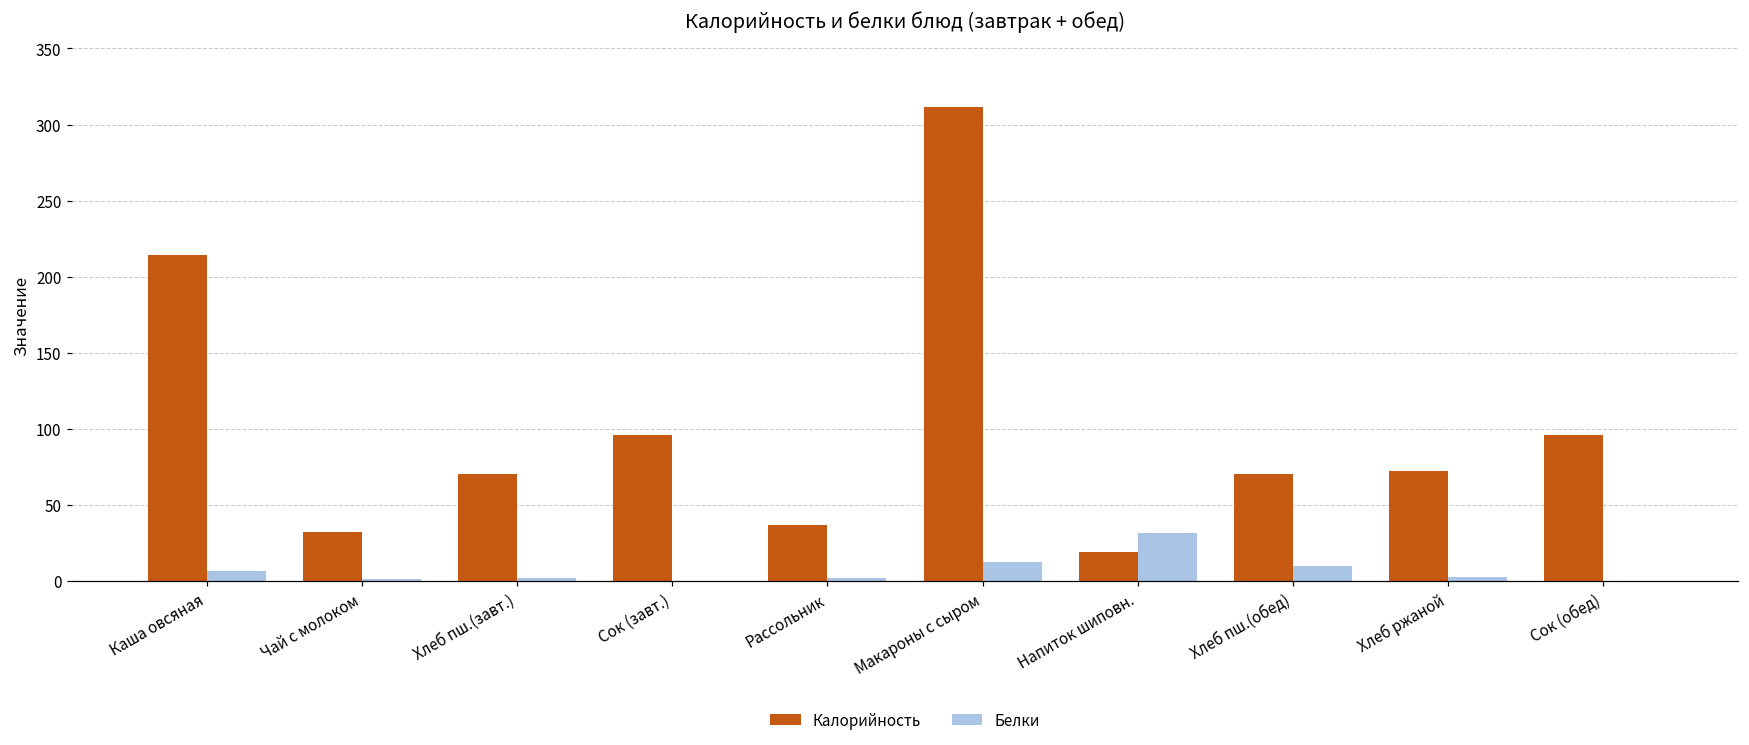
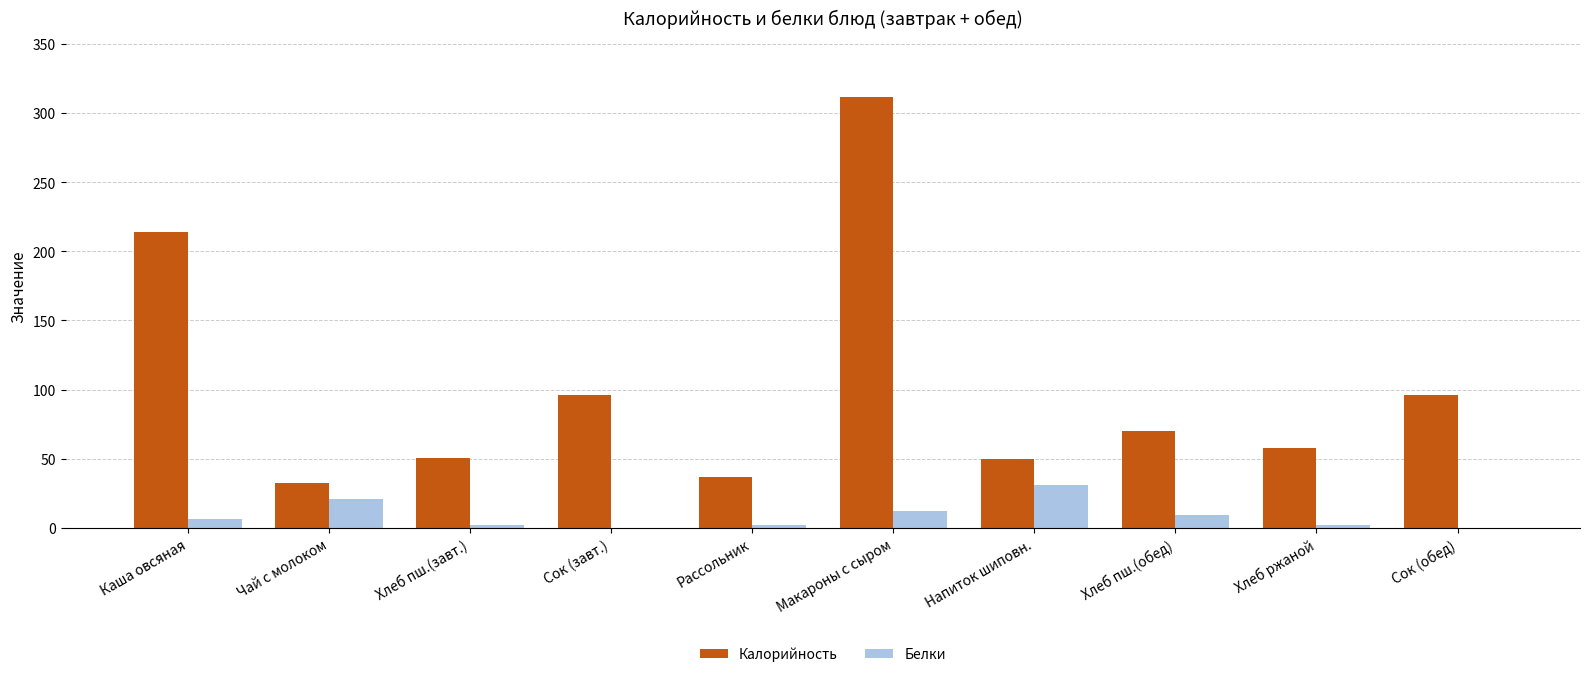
  {
    "Калорийность": {
      "Каша овсяная": 214,
      "Чай с молоком": 32,
-     "Хлеб пш.(завт.)": 70,
+     "Хлеб пш.(завт.)": 51,
      "Сок (завт.)": 96,
      "Рассольник": 37,
      "Макароны с сыром": 311,
-     "Напиток шиповн.": 19,
+     "Напиток шиповн.": 50,
      "Хлеб пш.(обед)": 70,
-     "Хлеб ржаной": 72,
+     "Хлеб ржаной": 58,
      "Сок (обед)": 96
    },
    "Белки": {
      "Каша овсяная": 7,
-     "Чай с молоком": 1,
+     "Чай с молоком": 21,
      "Хлеб пш.(завт.)": 2,
      "Сок (завт.)": 0,
      "Рассольник": 2,
      "Макароны с сыром": 12,
      "Напиток шиповн.": 31,
      "Хлеб пш.(обед)": 10,
      "Хлеб ржаной": 2,
      "Сок (обед)": 0
    }
  }
